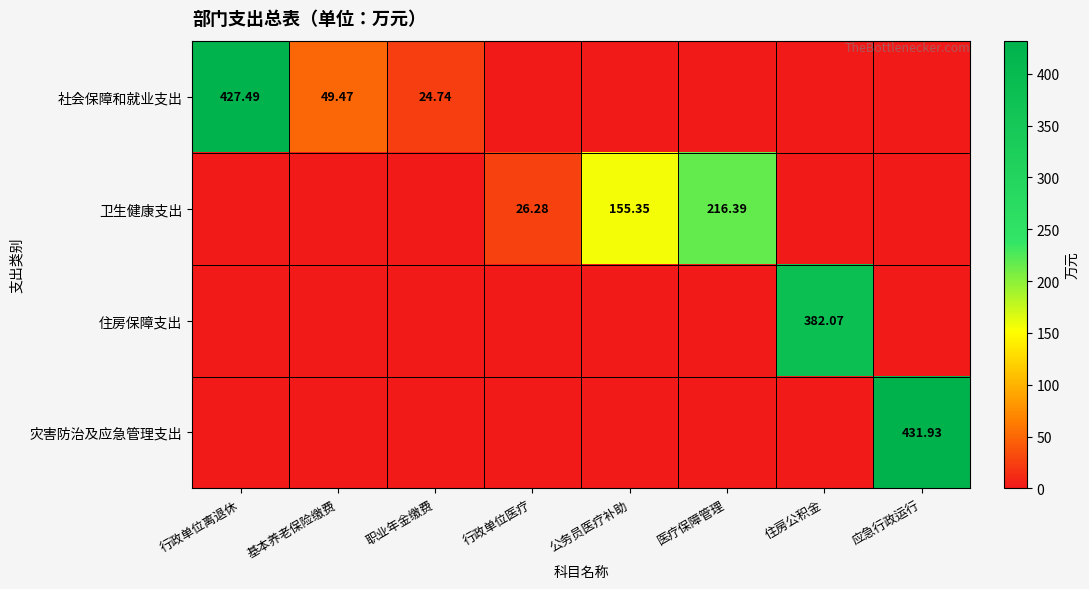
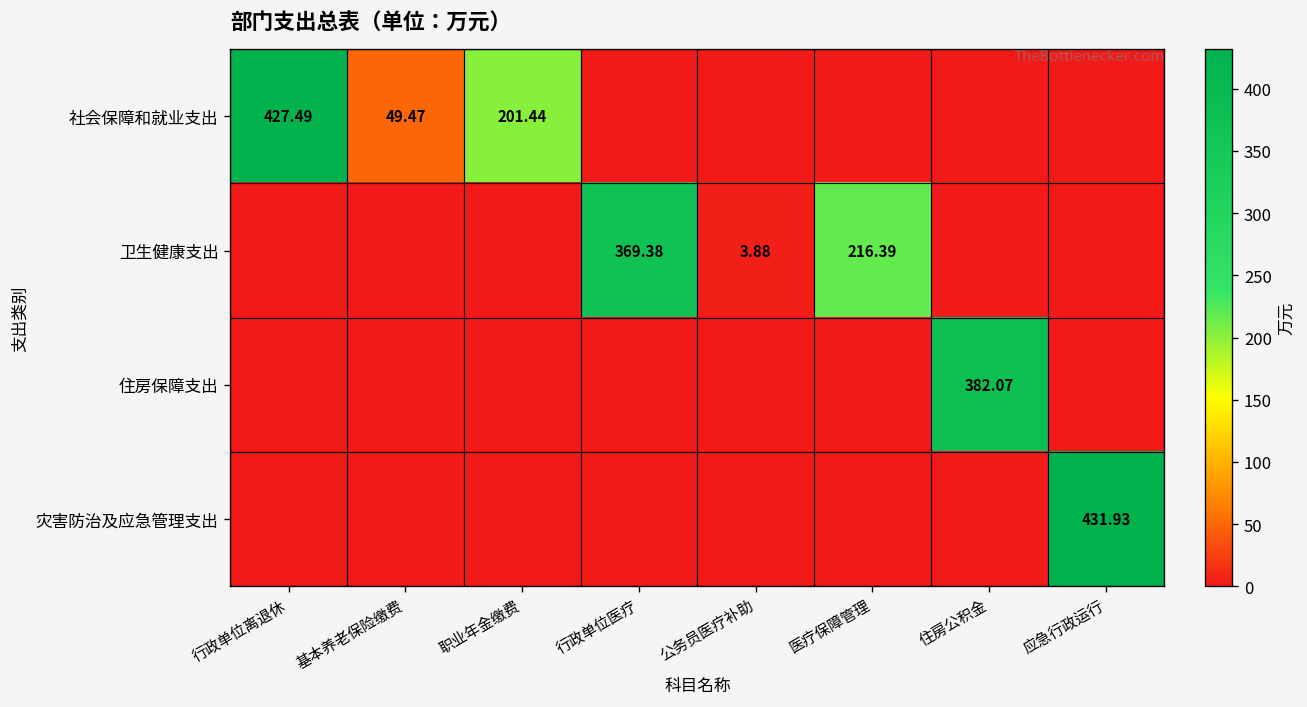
  {
    "社会保障和就业支出": {
      "行政单位离退休": 427.49,
      "基本养老保险缴费": 49.47,
-     "职业年金缴费": 24.74
+     "职业年金缴费": 201.44
    },
    "卫生健康支出": {
-     "行政单位医疗": 26.28,
-     "公务员医疗补助": 155.35,
+     "行政单位医疗": 369.38,
+     "公务员医疗补助": 3.88,
      "医疗保障管理": 216.39
    },
    "住房保障支出": {
      "住房公积金": 382.07
    },
    "灾害防治及应急管理支出": {
      "应急行政运行": 431.93
    }
  }
